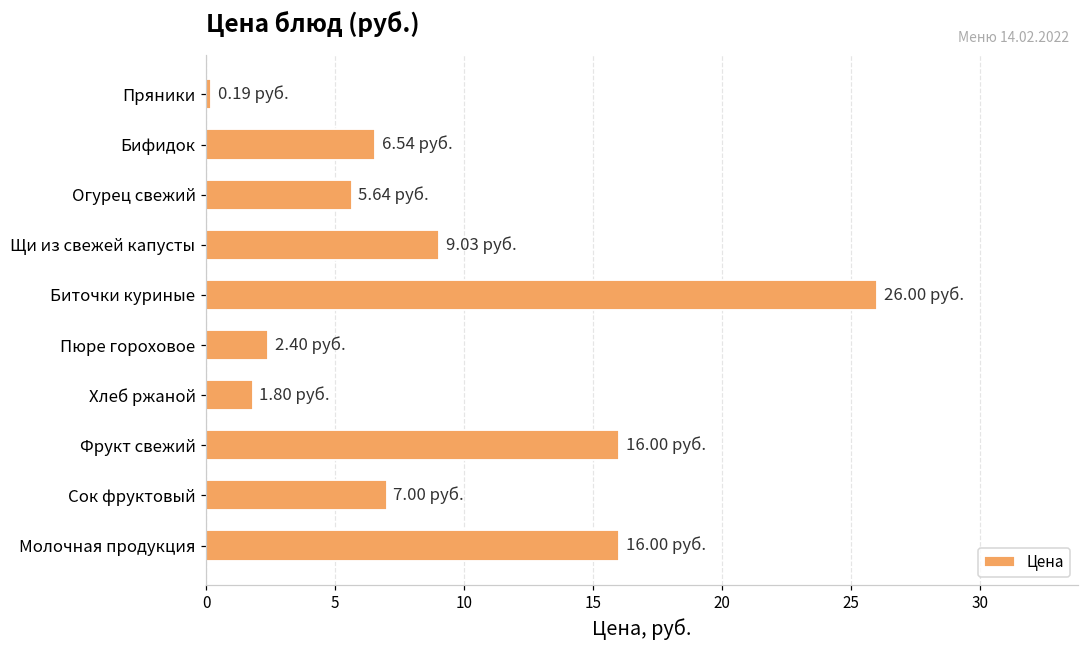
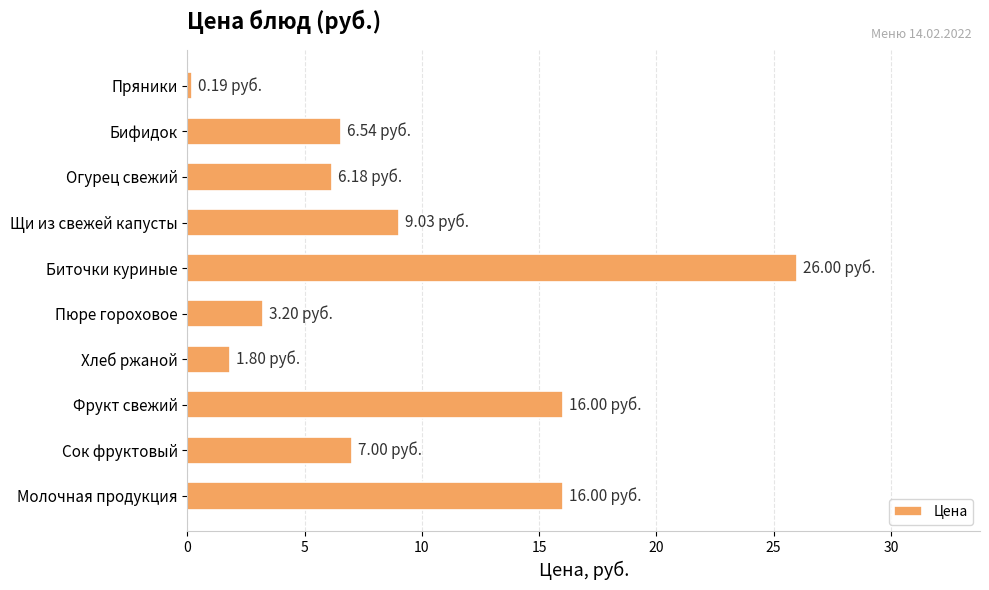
  {
    "Пряники": 0.19,
    "Бифидок": 6.54,
-   "Огурец свежий": 5.64,
+   "Огурец свежий": 6.18,
    "Щи из свежей капусты": 9.03,
    "Биточки куриные": 26.00,
-   "Пюре гороховое": 2.40,
+   "Пюре гороховое": 3.20,
    "Хлеб ржаной": 1.80,
    "Фрукт свежий": 16.00,
    "Сок фруктовый": 7.00,
    "Молочная продукция": 16.00
  }
